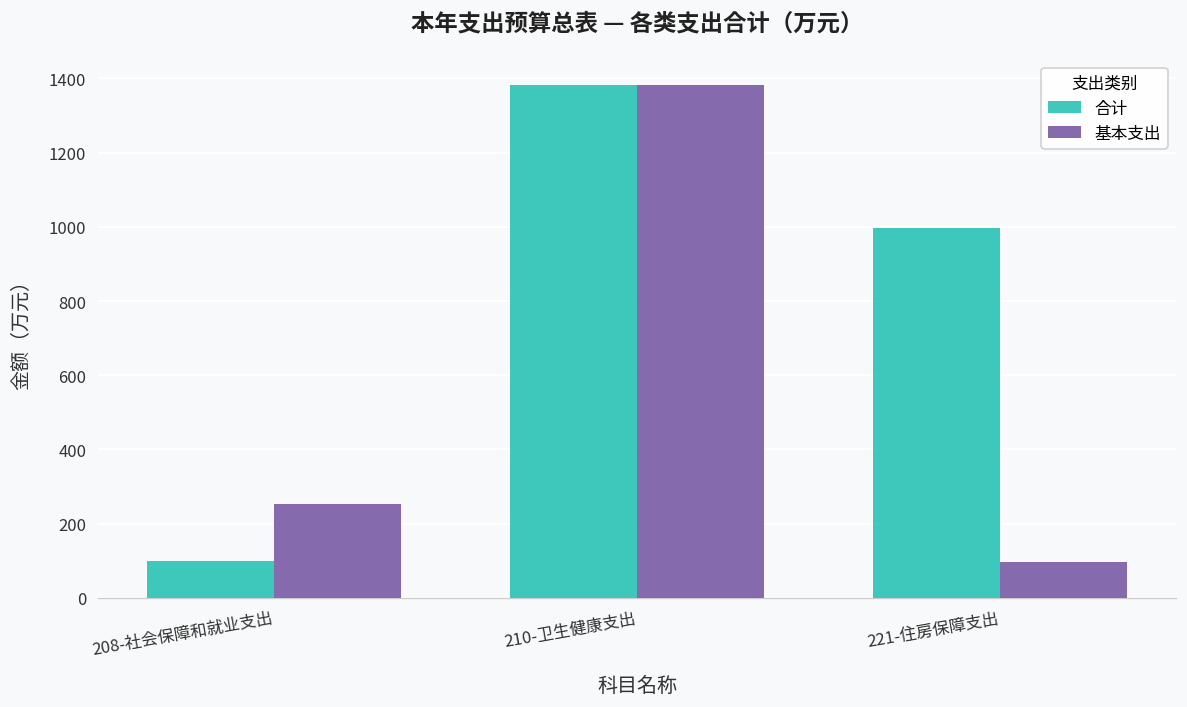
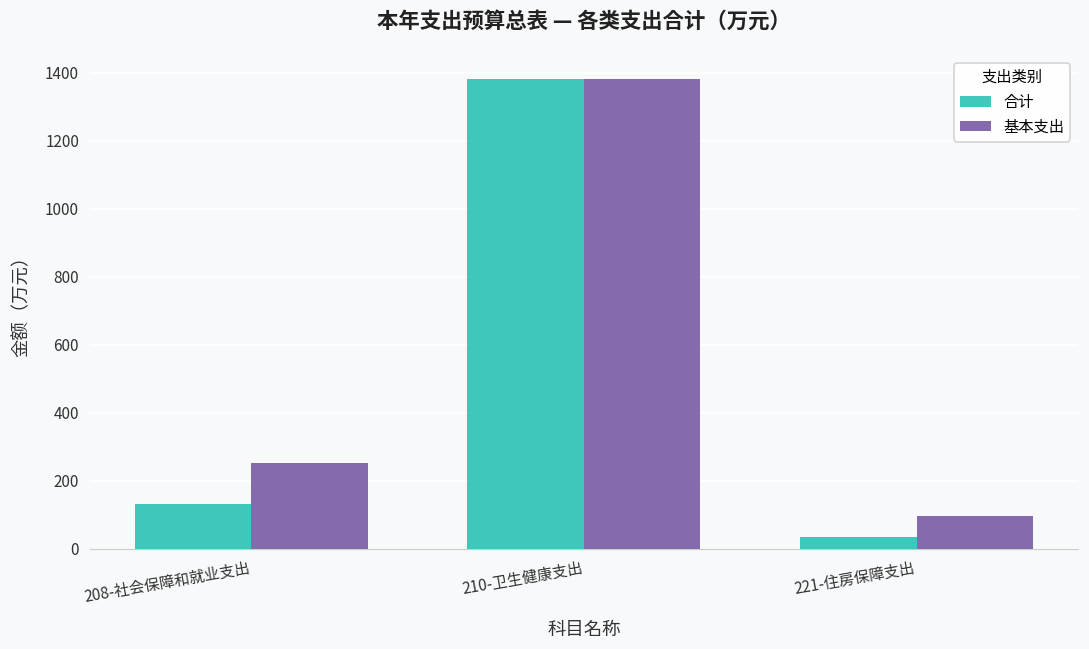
  {
    "合计": {
-     "208-社会保障和就业支出": 100,
+     "208-社会保障和就业支出": 130,
      "210-卫生健康支出": 1380,
-     "221-住房保障支出": 1000
+     "221-住房保障支出": 30
    },
    "基本支出": {
      "208-社会保障和就业支出": 250,
      "210-卫生健康支出": 1380,
      "221-住房保障支出": 100
    }
  }
